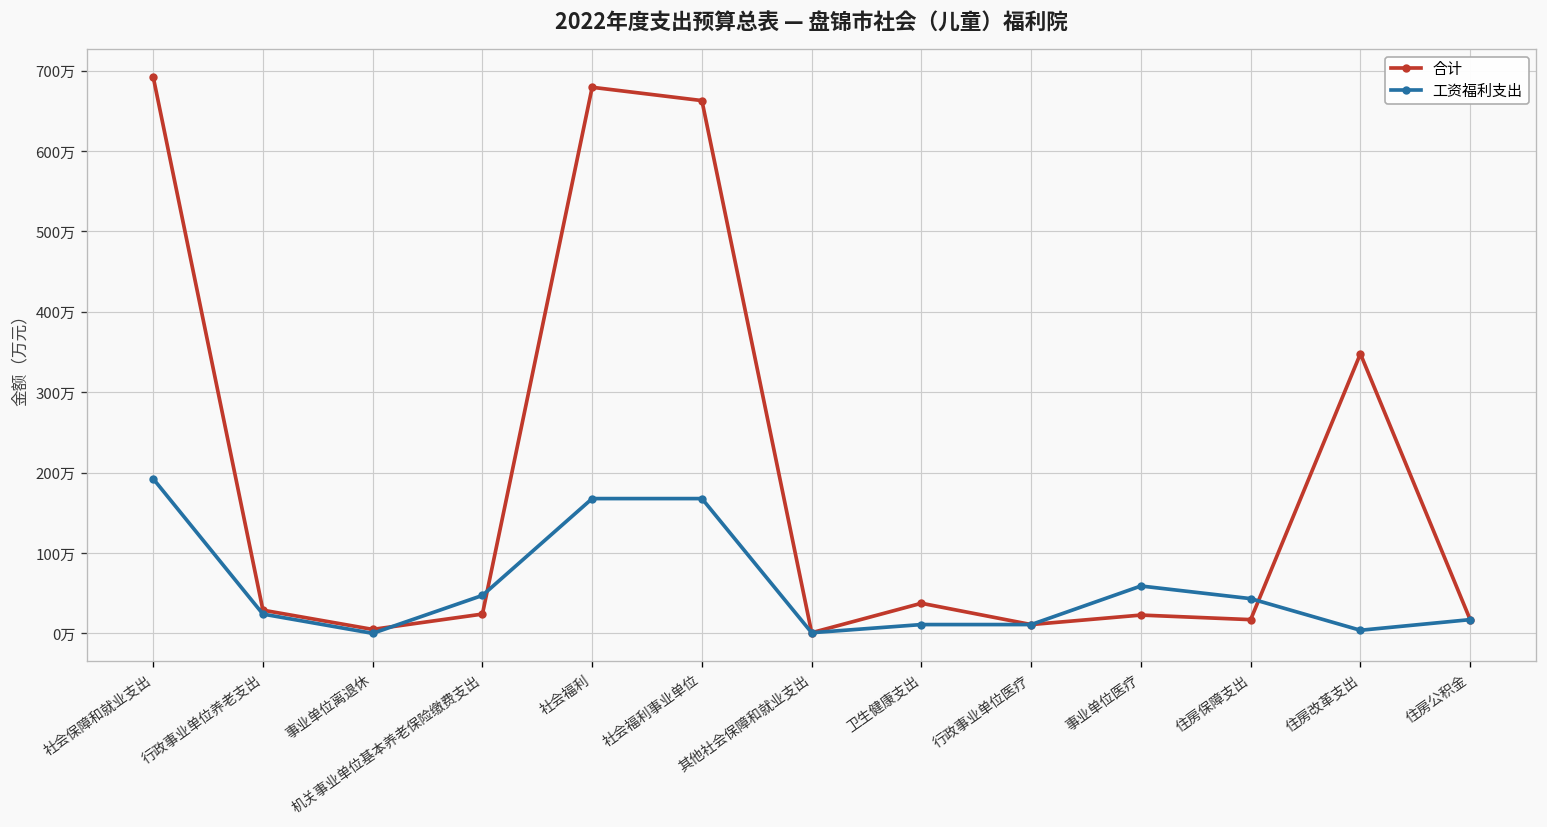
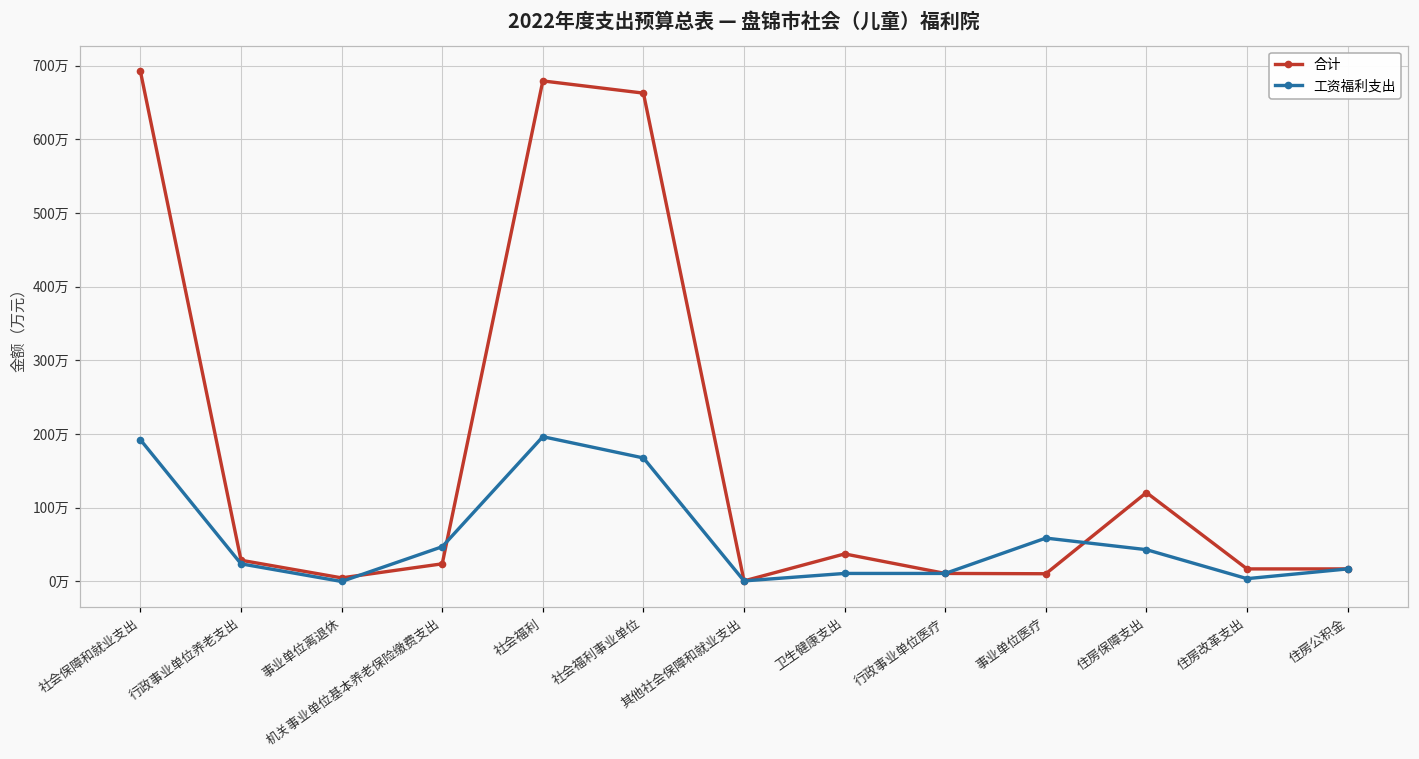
  {
    "合计": {
      "社会保障和就业支出": "690万",
      "行政事业单位养老支出": "30万",
      "事业单位离退休": "0万",
      "机关事业单位基本养老保险缴费支出": "20万",
      "社会福利": "680万",
      "社会福利事业单位": "660万",
      "卫生健康支出": "40万",
-     "事业单位医疗": "20万",
-     "住房保障支出": "20万",
-     "住房改革支出": "350万"
+     "事业单位医疗": "10万",
+     "住房保障支出": "120万",
+     "住房改革支出": "20万"
    },
    "工资福利支出": {
      "社会保障和就业支出": "190万",
      "行政事业单位养老支出": "20万",
      "事业单位离退休": "0万",
      "机关事业单位基本养老保险缴费支出": "50万",
-     "社会福利": "170万",
+     "社会福利": "200万",
      "社会福利事业单位": "170万",
      "卫生健康支出": "10万",
      "事业单位医疗": "60万",
      "住房保障支出": "40万",
      "住房改革支出": "0万"
    }
  }
